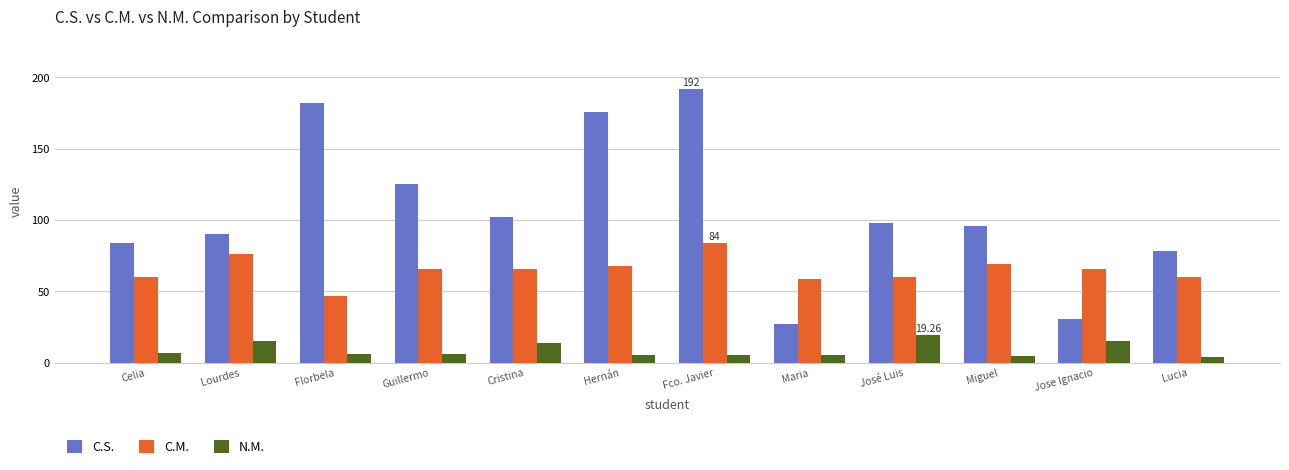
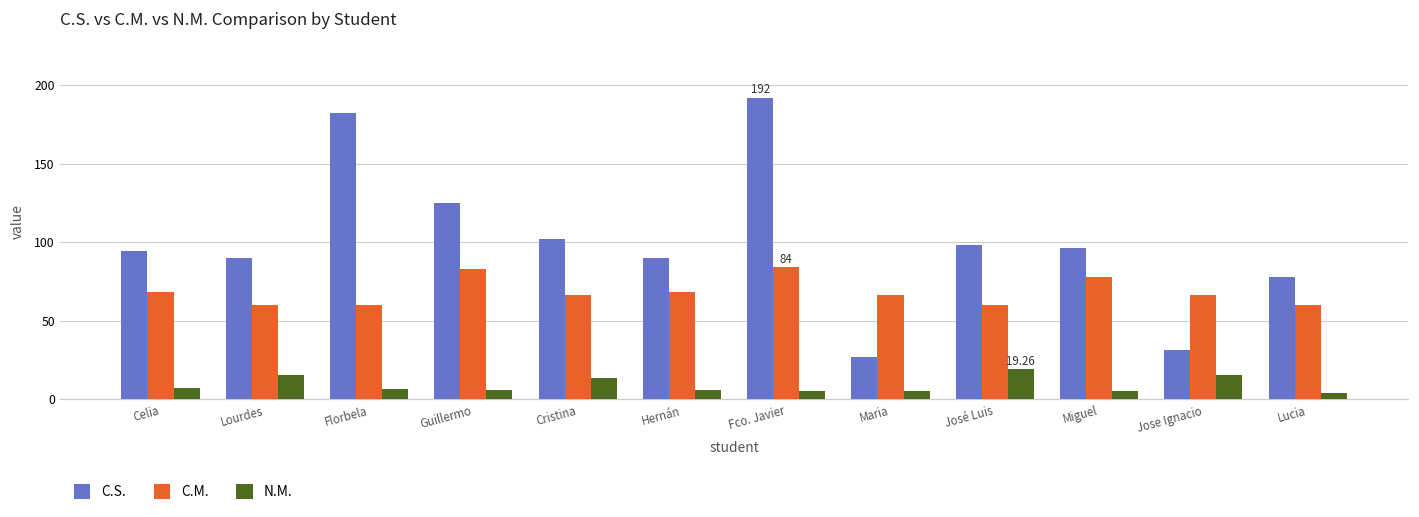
  {
    "C.S.": {
-     "Celia": 84,
+     "Celia": 94,
      "Lourdes": 90,
      "Florbela": 182,
      "Guillermo": 125,
      "Cristina": 102,
-     "Hernán": 176,
+     "Hernán": 90,
      "Maria": 27,
      "José Luis": 98,
      "Miguel": 96,
      "Jose Ignacio": 31,
      "Lucia": 78
    },
    "C.M.": {
-     "Celia": 60,
-     "Lourdes": 76,
-     "Florbela": 47,
-     "Guillermo": 66,
+     "Celia": 68,
+     "Lourdes": 60,
+     "Florbela": 60,
+     "Guillermo": 83,
      "Cristina": 66,
      "Hernán": 68,
-     "Maria": 59,
+     "Maria": 66,
      "José Luis": 60,
-     "Miguel": 69,
+     "Miguel": 78,
      "Jose Ignacio": 66,
      "Lucia": 60
    },
    "N.M.": {
      "José Luis": 19.26
    }
  }
